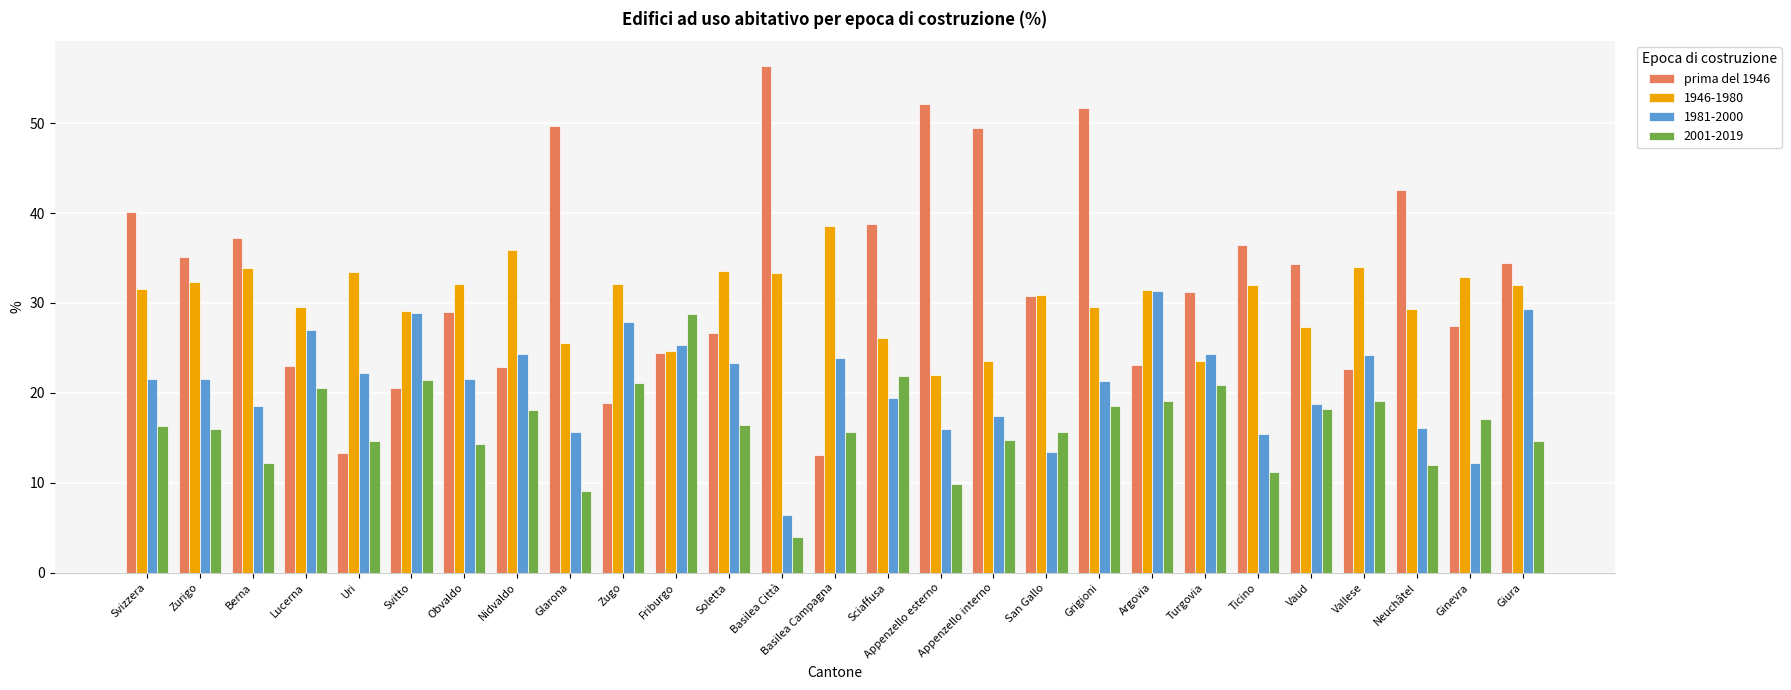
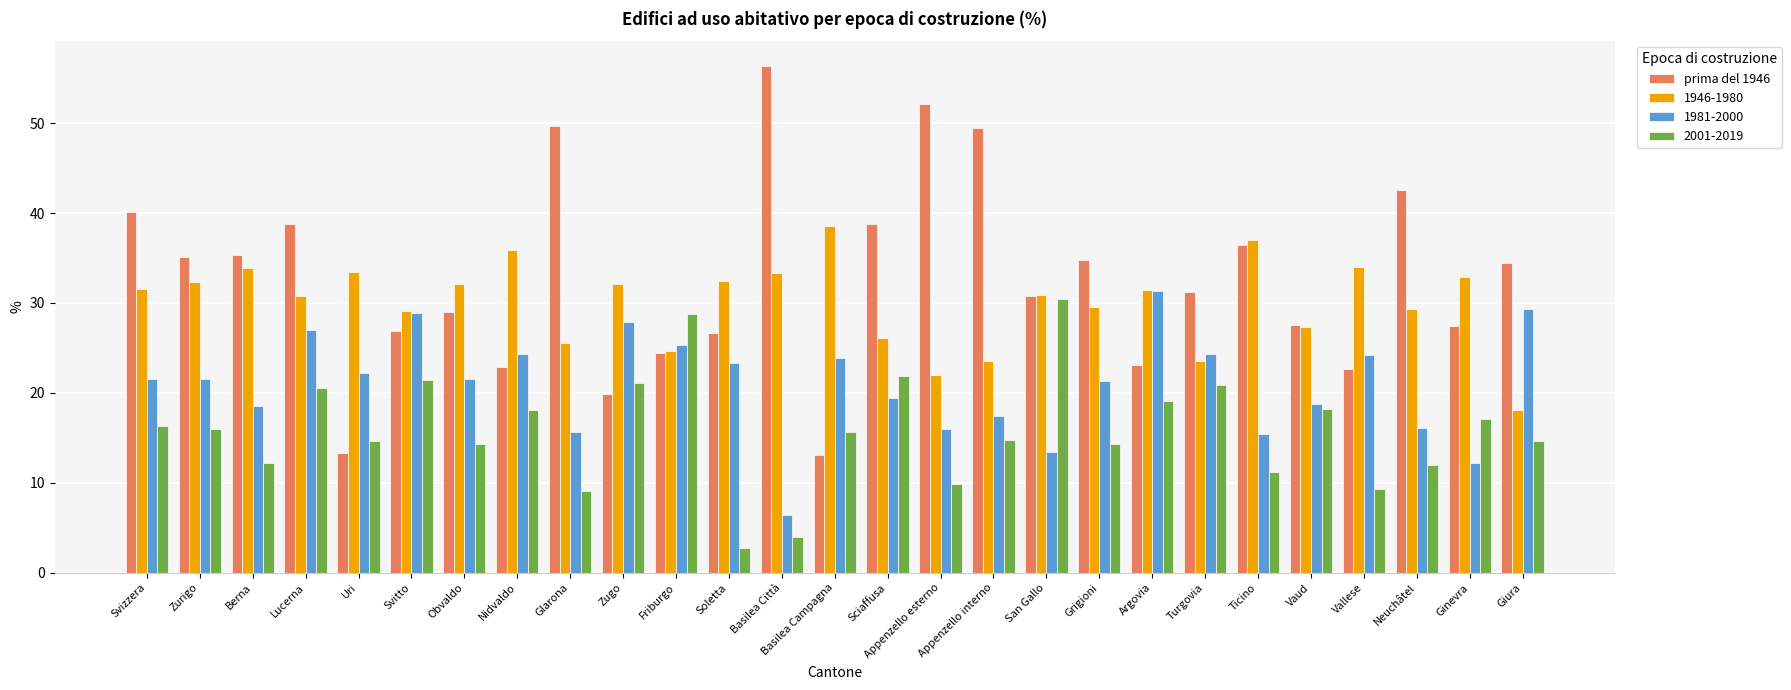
  {
    "prima del 1946": {
      "Svizzera": 40,
      "Zurigo": 35,
-     "Berna": 37,
-     "Lucerna": 23,
+     "Berna": 35,
+     "Lucerna": 39,
      "Uri": 13,
-     "Svitto": 21,
+     "Svitto": 27,
      "Obvaldo": 29,
      "Nidvaldo": 23,
      "Glarona": 50,
-     "Zugo": 19,
+     "Zugo": 20,
      "Friburgo": 24,
      "Soletta": 27,
      "Basilea Città": 56,
      "Basilea Campagna": 13,
      "Sciaffusa": 39,
      "Appenzello esterno": 52,
      "Appenzello interno": 50,
      "San Gallo": 31,
-     "Grigioni": 52,
+     "Grigioni": 35,
      "Argovia": 23,
      "Turgovia": 31,
      "Ticino": 36,
-     "Vaud": 34,
+     "Vaud": 28,
      "Vallese": 23,
      "Neuchâtel": 43,
      "Ginevra": 27,
      "Giura": 35
    },
    "1946-1980": {
      "Svizzera": 32,
      "Zurigo": 32,
      "Berna": 34,
-     "Lucerna": 30,
+     "Lucerna": 31,
      "Uri": 34,
      "Svitto": 29,
      "Obvaldo": 32,
      "Nidvaldo": 36,
      "Glarona": 26,
      "Zugo": 32,
      "Friburgo": 25,
-     "Soletta": 34,
+     "Soletta": 33,
      "Basilea Città": 33,
      "Basilea Campagna": 39,
      "Sciaffusa": 26,
      "Appenzello esterno": 22,
      "Appenzello interno": 24,
      "San Gallo": 31,
      "Grigioni": 30,
      "Argovia": 32,
      "Turgovia": 24,
-     "Ticino": 32,
+     "Ticino": 37,
      "Vaud": 27,
      "Vallese": 34,
      "Neuchâtel": 29,
      "Ginevra": 33,
-     "Giura": 32
+     "Giura": 18
    },
    "1981-2000": {
      "Svizzera": 22,
      "Zurigo": 22,
      "Berna": 19,
      "Lucerna": 27,
      "Uri": 22,
      "Svitto": 29,
      "Obvaldo": 22,
      "Nidvaldo": 24,
      "Glarona": 16,
      "Zugo": 28,
      "Friburgo": 25,
      "Soletta": 23,
      "Basilea Città": 6,
      "Basilea Campagna": 24,
      "Sciaffusa": 19,
      "Appenzello esterno": 16,
      "Appenzello interno": 17,
      "San Gallo": 13,
      "Grigioni": 21,
      "Argovia": 31,
      "Turgovia": 24,
      "Ticino": 15,
      "Vaud": 19,
      "Vallese": 24,
      "Neuchâtel": 16,
      "Ginevra": 12,
      "Giura": 29
    },
    "2001-2019": {
      "Svizzera": 16,
      "Zurigo": 16,
      "Berna": 12,
      "Lucerna": 21,
      "Uri": 15,
      "Svitto": 21,
      "Obvaldo": 14,
      "Nidvaldo": 18,
      "Glarona": 9,
      "Zugo": 21,
      "Friburgo": 29,
-     "Soletta": 16,
+     "Soletta": 3,
      "Basilea Città": 4,
      "Basilea Campagna": 16,
      "Sciaffusa": 22,
      "Appenzello esterno": 10,
      "Appenzello interno": 15,
-     "San Gallo": 16,
-     "Grigioni": 19,
+     "San Gallo": 30,
+     "Grigioni": 14,
      "Argovia": 19,
      "Turgovia": 21,
      "Ticino": 11,
      "Vaud": 18,
-     "Vallese": 19,
+     "Vallese": 9,
      "Neuchâtel": 12,
      "Ginevra": 17,
      "Giura": 15
    }
  }
